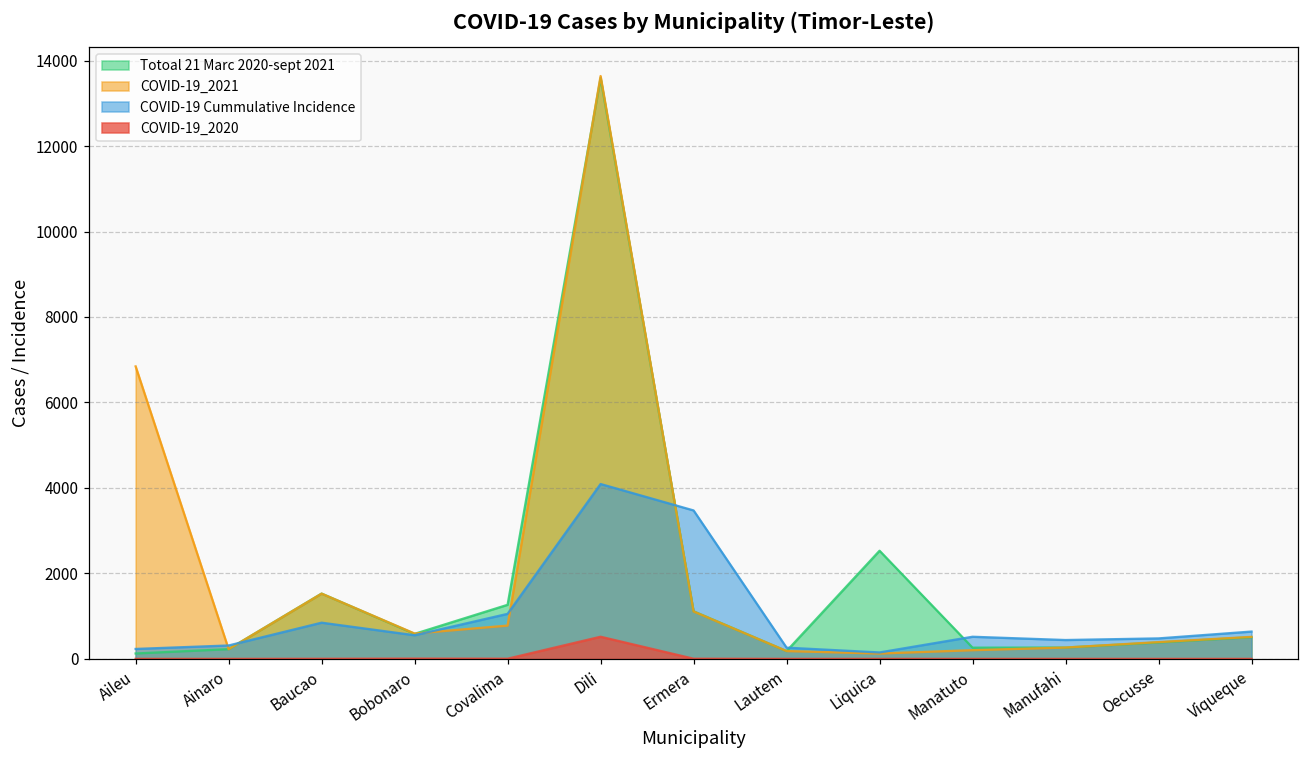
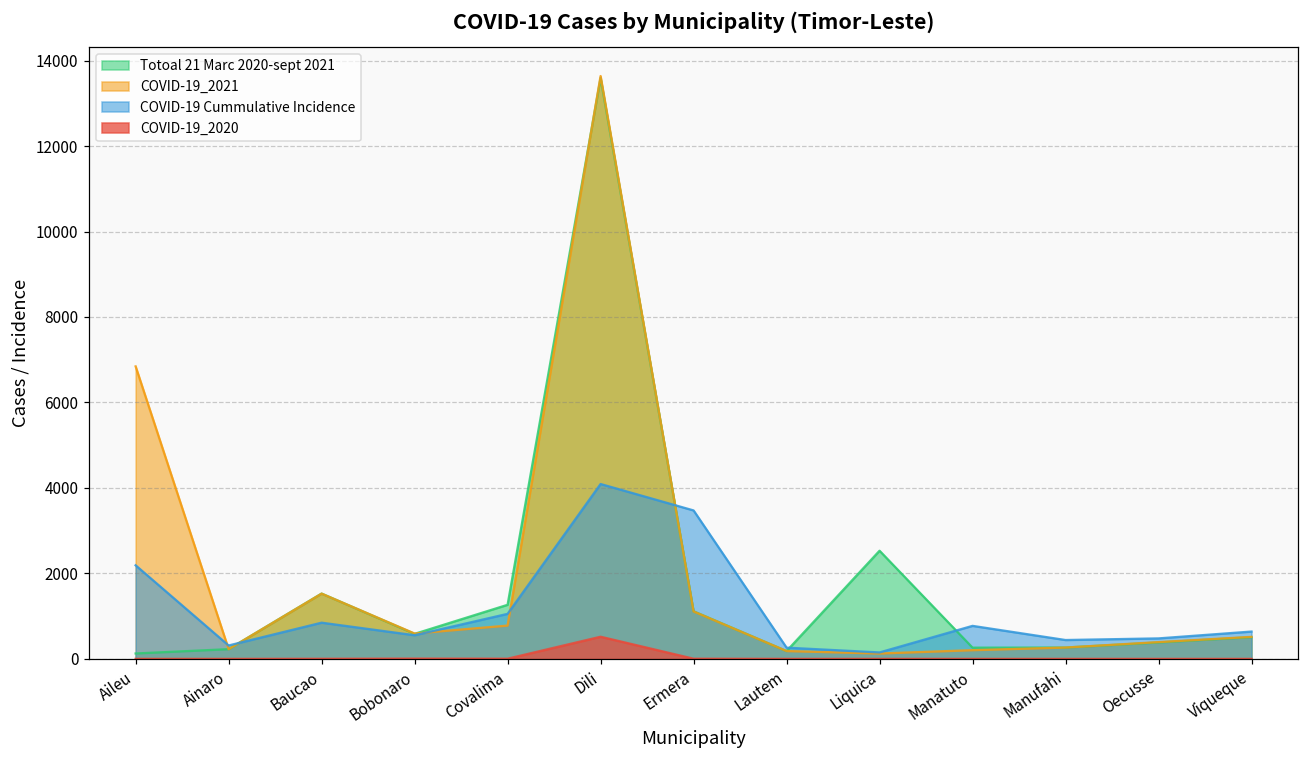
  {
    "Totoal 21 Marc 2020-sept 2021": {
      "Aileu": 100,
      "Covalima": 1300,
      "Liquica": 2500
    },
    "COVID-19_2021": {
      "Aileu": 6800,
      "Covalima": 800
    },
    "COVID-19 Cummulative Incidence": {
-     "Aileu": 200,
+     "Aileu": 2200,
      "Ainaro": 300,
      "Baucao": 800,
      "Covalima": 1100,
      "Dili": 4100,
      "Ermera": 3500,
      "Lautem": 300,
-     "Manatuto": 500,
+     "Manatuto": 800,
      "Manufahi": 400,
      "Oecusse": 500,
      "Viqueque": 600
    },
    "COVID-19_2020": {
      "Aileu": 0,
      "Ainaro": 0,
      "Baucao": 0,
      "Bobonaro": 0,
      "Covalima": 0,
      "Dili": 500,
      "Ermera": 0,
      "Lautem": 0,
      "Liquica": 0,
      "Manatuto": 0,
      "Manufahi": 0,
      "Oecusse": 0,
      "Viqueque": 0
    }
  }
